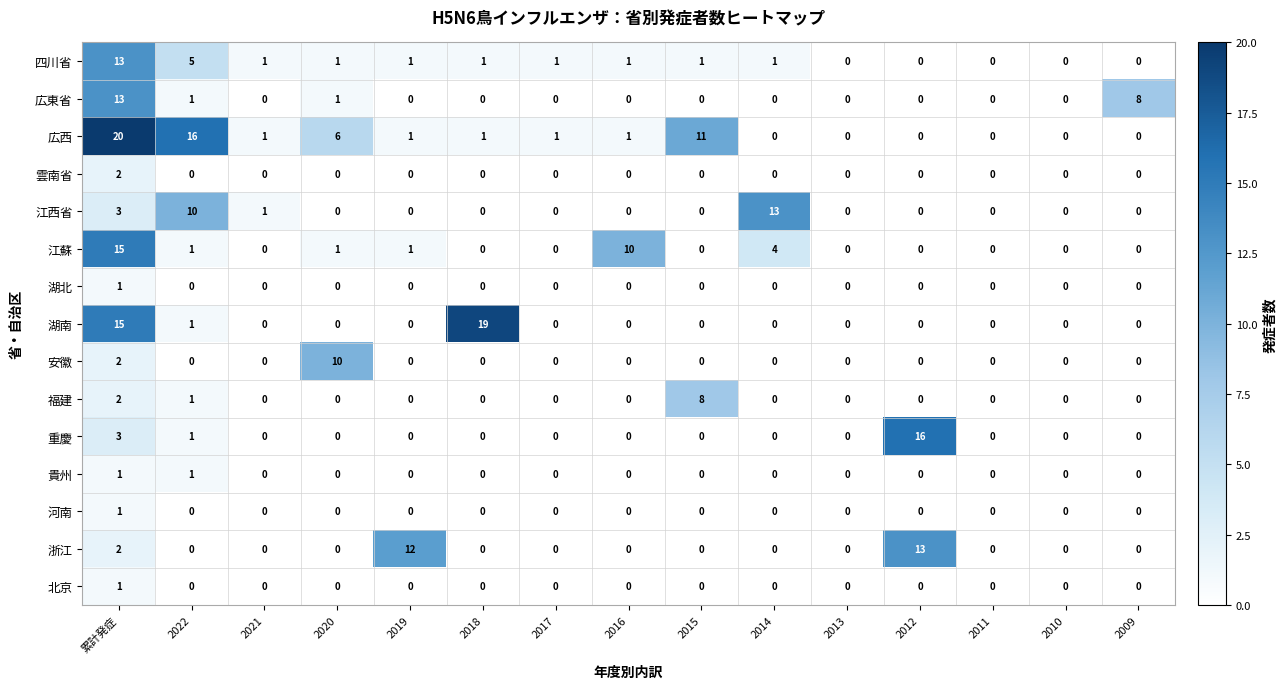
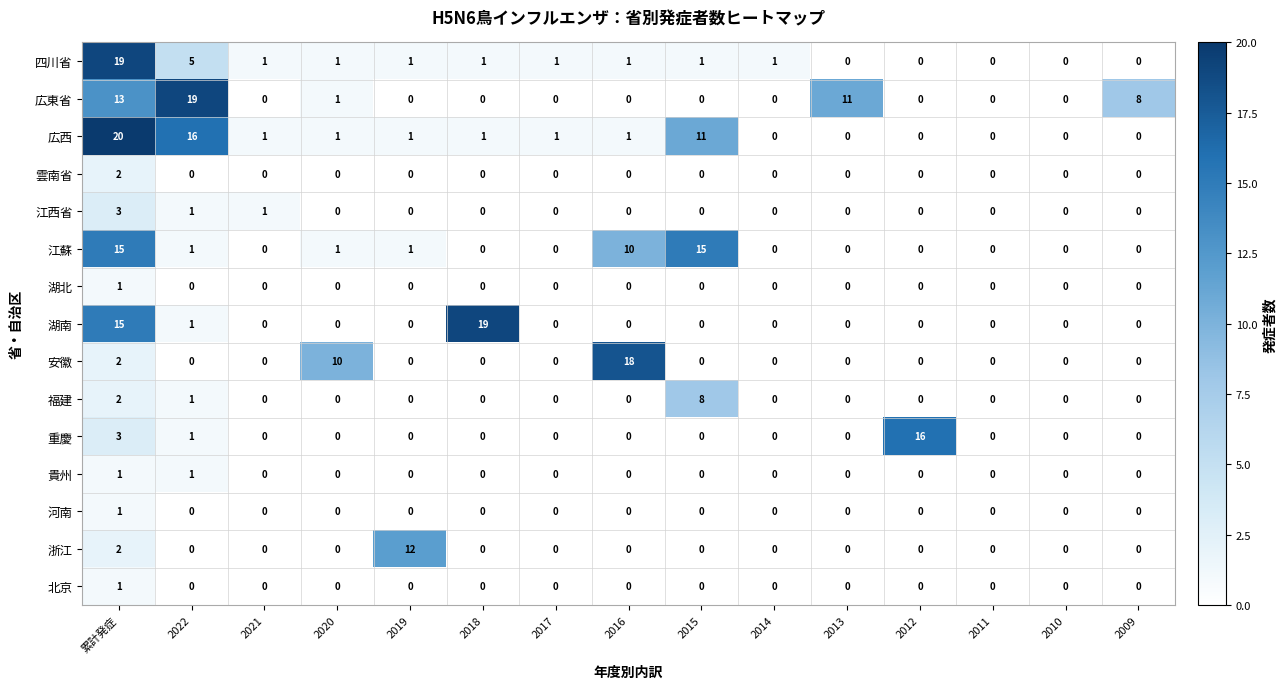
  {
    "四川省": {
-     "累計発症": 13,
+     "累計発症": 19,
      "2022": 5,
      "2021": 1,
      "2020": 1,
      "2019": 1,
      "2018": 1,
      "2017": 1,
      "2016": 1,
      "2015": 1,
      "2014": 1,
      "2013": 0,
      "2012": 0,
      "2011": 0,
      "2010": 0,
      "2009": 0
    },
    "広東省": {
      "累計発症": 13,
-     "2022": 1,
+     "2022": 19,
      "2021": 0,
      "2020": 1,
      "2019": 0,
      "2018": 0,
      "2017": 0,
      "2016": 0,
      "2015": 0,
      "2014": 0,
-     "2013": 0,
+     "2013": 11,
      "2012": 0,
      "2011": 0,
      "2010": 0,
      "2009": 8
    },
    "広西": {
      "累計発症": 20,
      "2022": 16,
      "2021": 1,
-     "2020": 6,
+     "2020": 1,
      "2019": 1,
      "2018": 1,
      "2017": 1,
      "2016": 1,
      "2015": 11,
      "2014": 0,
      "2013": 0,
      "2012": 0,
      "2011": 0,
      "2010": 0,
      "2009": 0
    },
    "江西省": {
      "累計発症": 3,
-     "2022": 10,
+     "2022": 1,
      "2021": 1,
      "2020": 0,
      "2019": 0,
      "2018": 0,
      "2017": 0,
      "2016": 0,
      "2015": 0,
-     "2014": 13,
+     "2014": 0,
      "2013": 0,
      "2012": 0,
      "2011": 0,
      "2010": 0,
      "2009": 0
    },
    "江蘇": {
      "累計発症": 15,
      "2022": 1,
      "2021": 0,
      "2020": 1,
      "2019": 1,
      "2018": 0,
      "2017": 0,
      "2016": 10,
-     "2015": 0,
-     "2014": 4,
+     "2015": 15,
+     "2014": 0,
      "2013": 0,
      "2012": 0,
      "2011": 0,
      "2010": 0,
      "2009": 0
    },
    "安徽": {
      "累計発症": 2,
      "2022": 0,
      "2021": 0,
      "2020": 10,
      "2019": 0,
      "2018": 0,
      "2017": 0,
-     "2016": 0,
+     "2016": 18,
      "2015": 0,
      "2014": 0,
      "2013": 0,
      "2012": 0,
      "2011": 0,
      "2010": 0,
      "2009": 0
    },
    "浙江": {
      "累計発症": 2,
      "2022": 0,
      "2021": 0,
      "2020": 0,
      "2019": 12,
      "2018": 0,
      "2017": 0,
      "2016": 0,
      "2015": 0,
      "2014": 0,
      "2013": 0,
-     "2012": 13,
+     "2012": 0,
      "2011": 0,
      "2010": 0,
      "2009": 0
    }
  }
